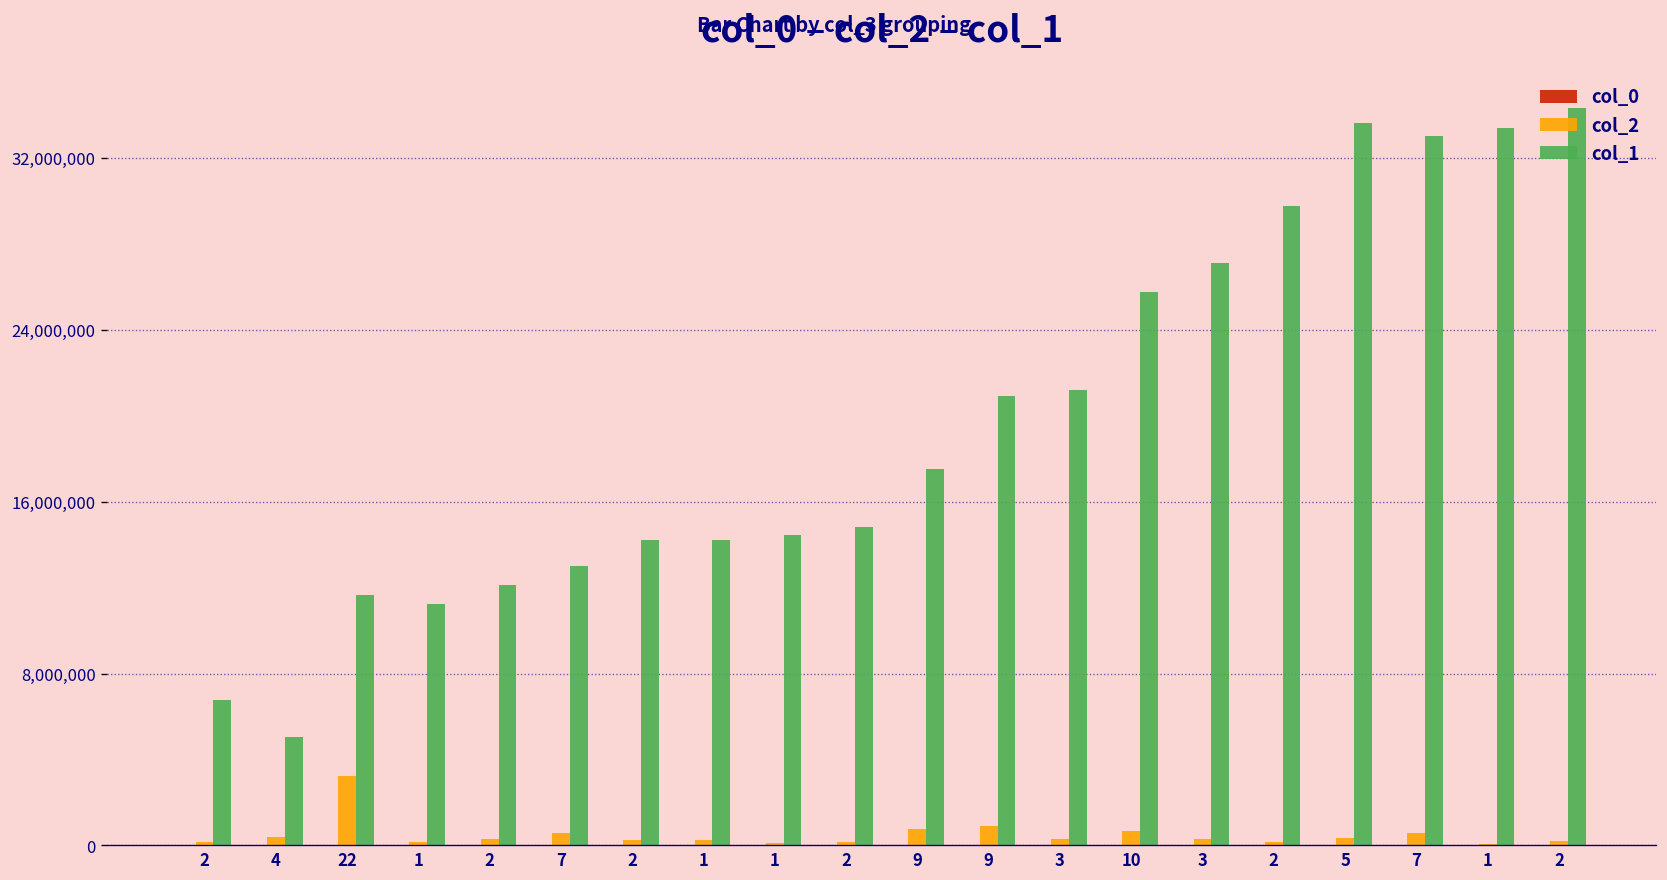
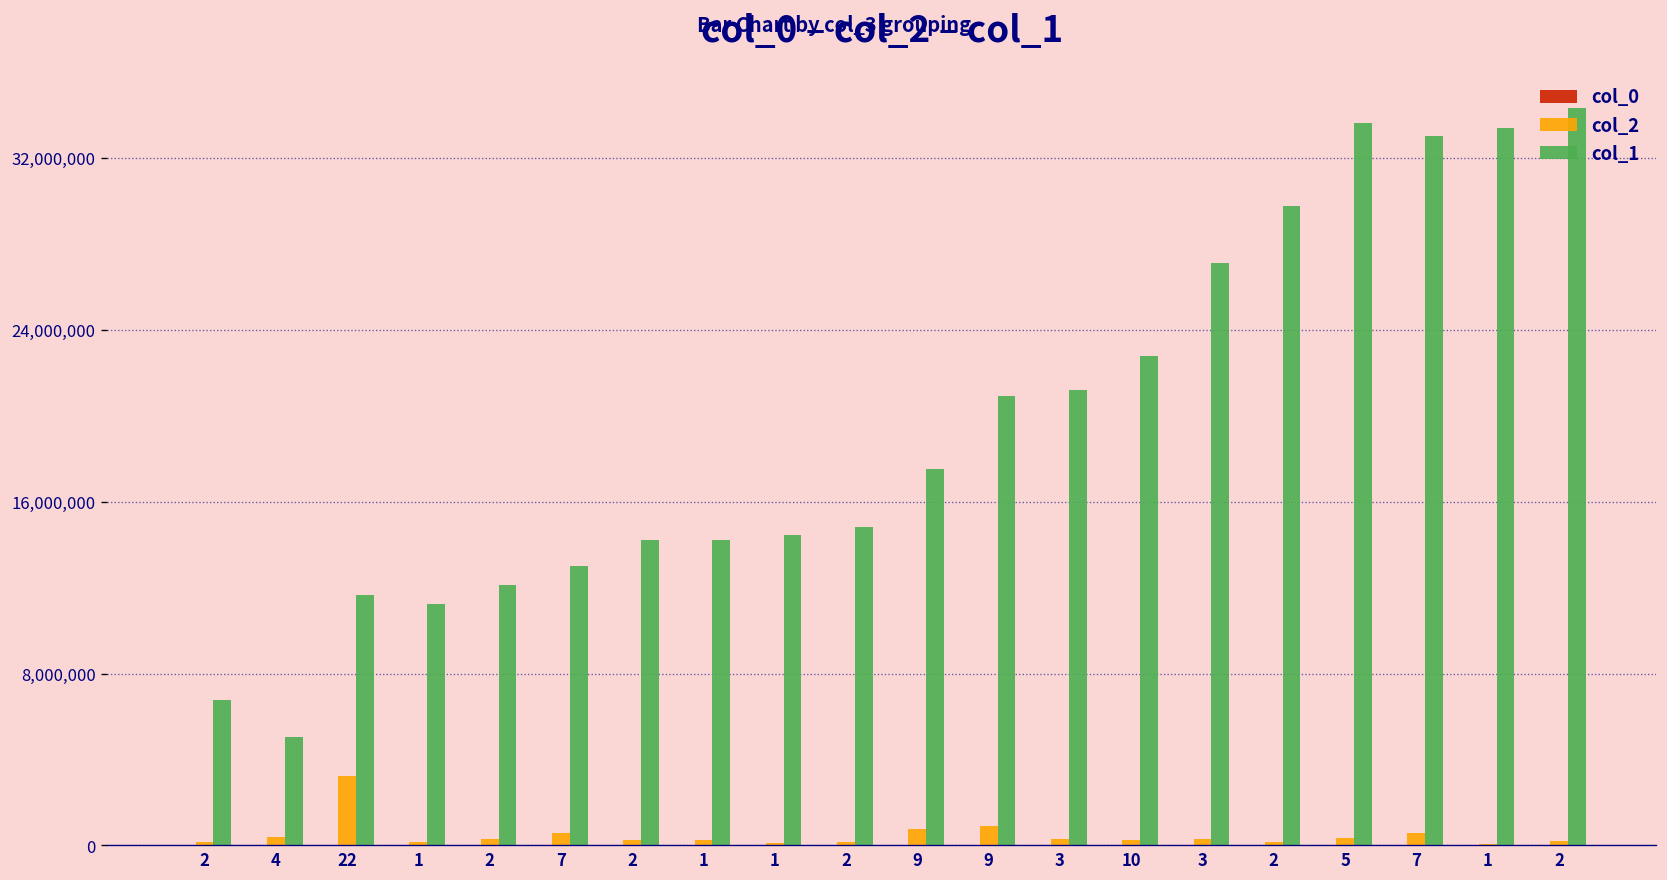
  {
    "col_2": {
      "4": "400,000",
      "22": "3,200,000",
-     "10": "700,000",
+     "10": "200,000",
      "5": "400,000"
    },
    "col_1": {
      "4": "5,000,000",
      "22": "11,700,000",
-     "10": "25,800,000",
+     "10": "22,800,000",
      "5": "33,600,000"
    }
  }
